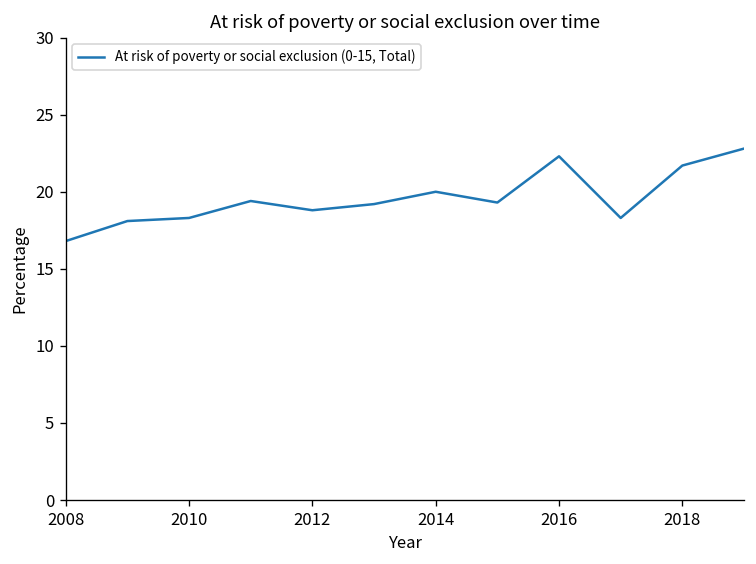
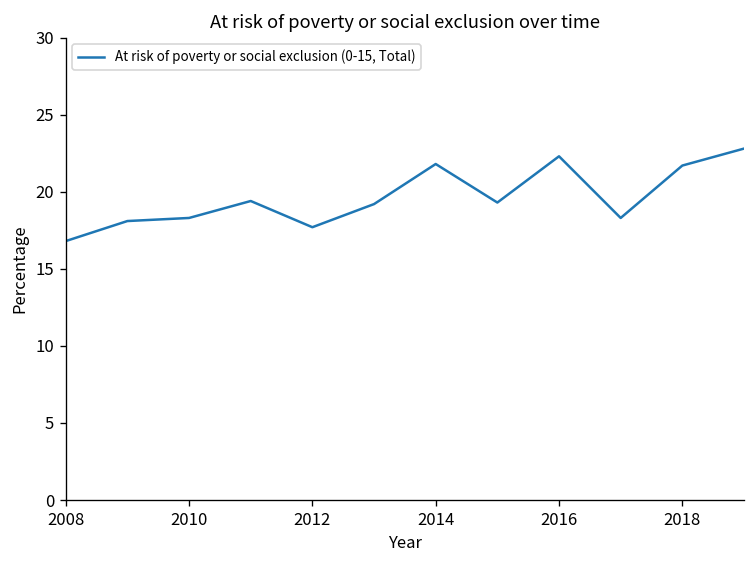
  {
    "2008": 16.8,
    "2010": 18.3,
-   "2012": 18.8,
-   "2014": 20.0,
+   "2012": 17.7,
+   "2014": 21.8,
    "2016": 22.3,
    "2018": 21.7
  }
